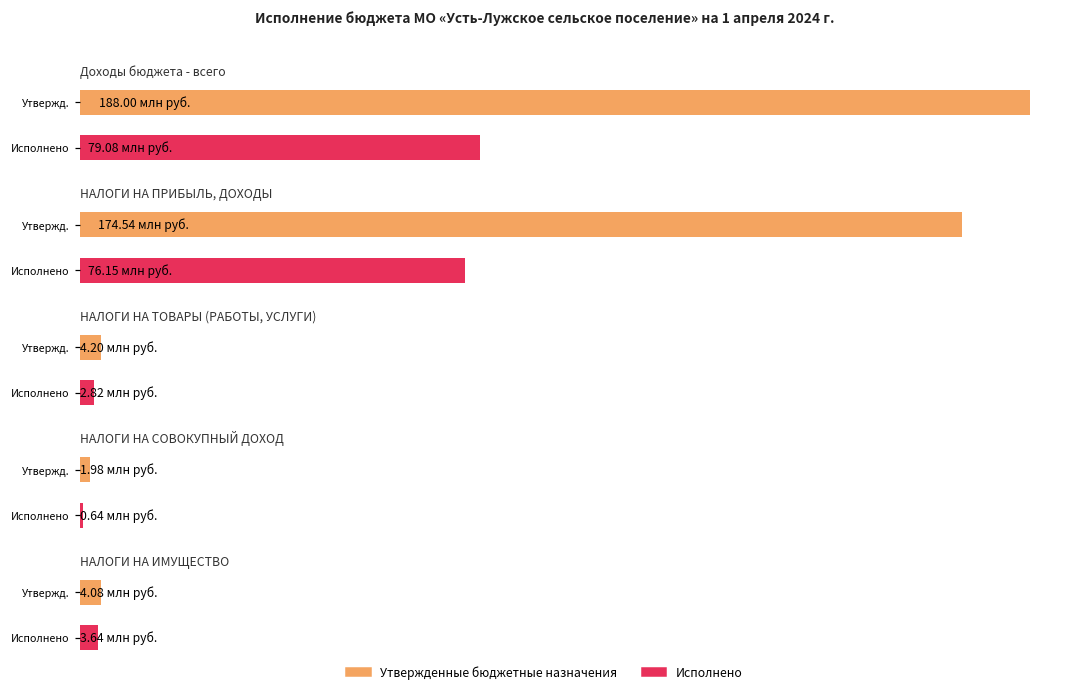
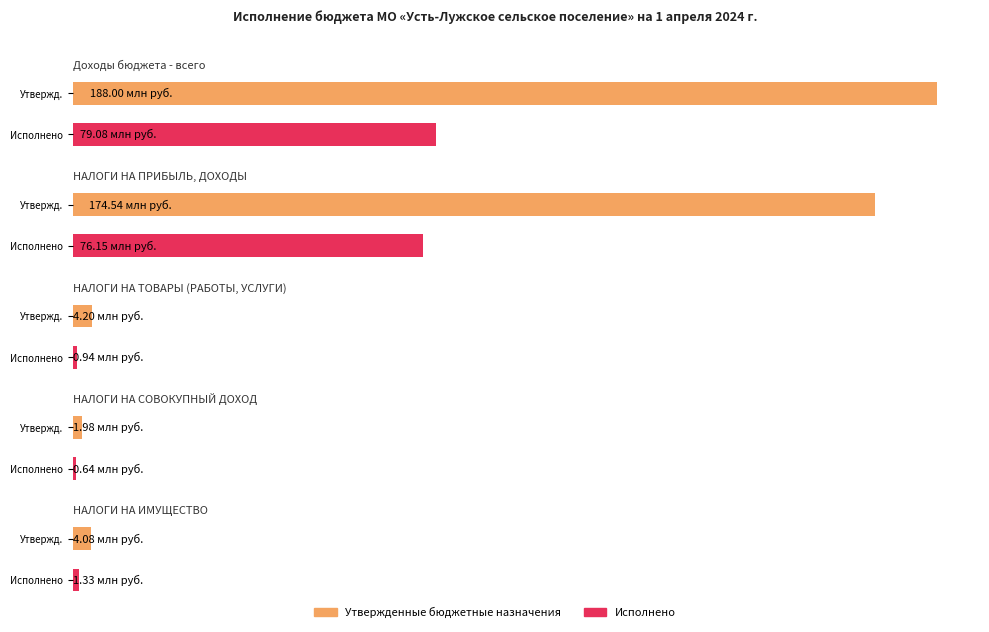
  {
    "НАЛОГИ НА ТОВАРЫ (РАБОТЫ, УСЛУГИ)": {
-     "Исполнено": 2.82
+     "Исполнено": 0.94
    },
    "НАЛОГИ НА ИМУЩЕСТВО": {
-     "Исполнено": 3.64
+     "Исполнено": 1.33
    }
  }
